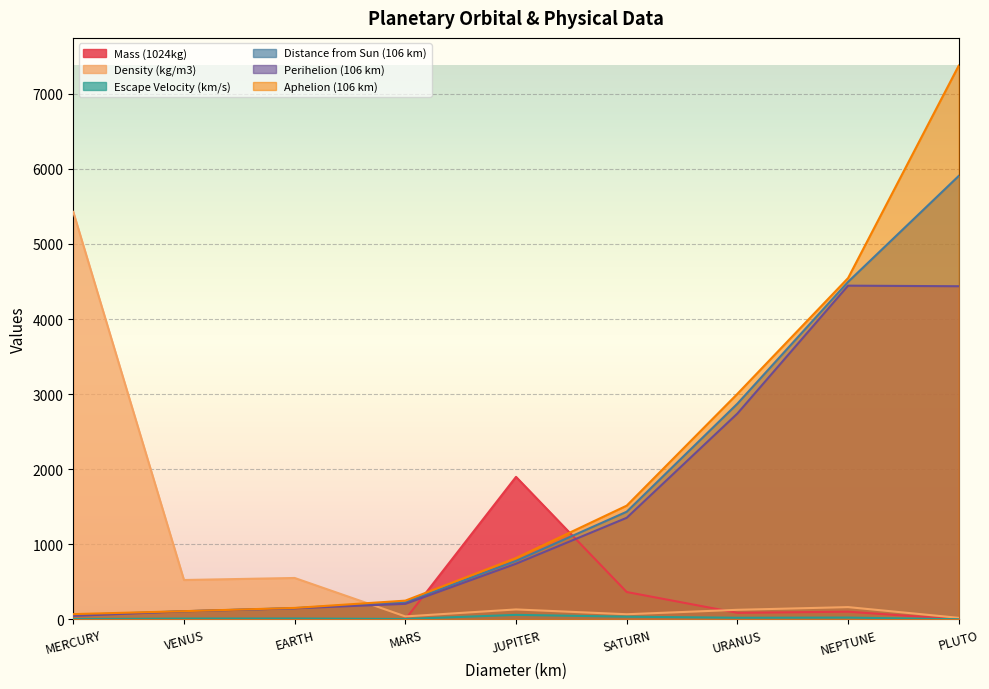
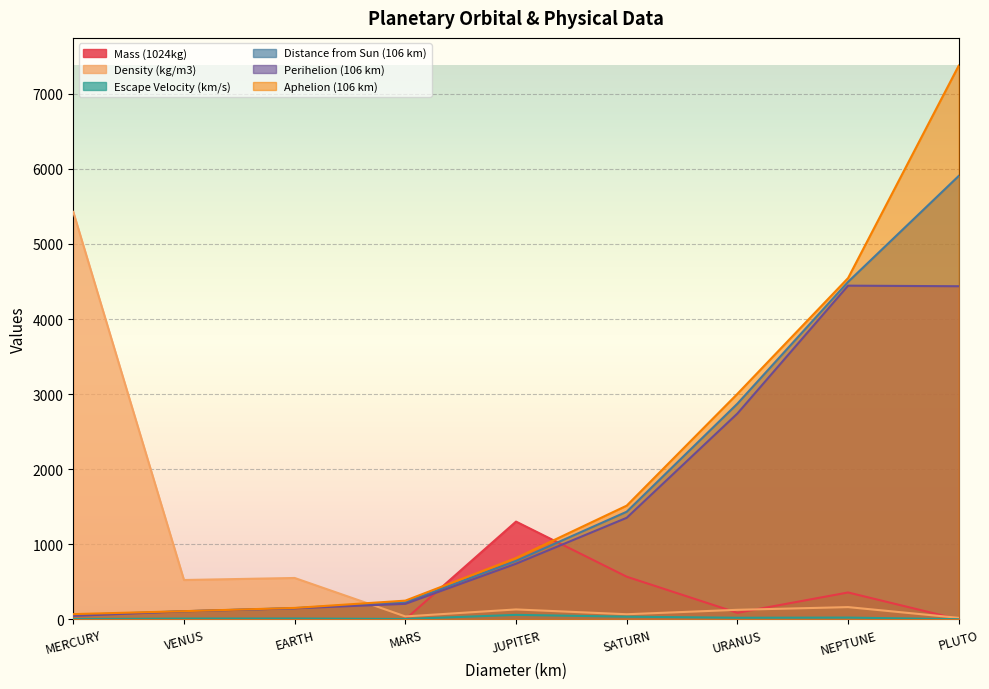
  {
    "Mass (1024kg)": {
-     "JUPITER": 1900,
-     "SATURN": 400,
+     "JUPITER": 1300,
+     "SATURN": 600,
      "URANUS": 100,
-     "NEPTUNE": 100
+     "NEPTUNE": 400
    }
  }
